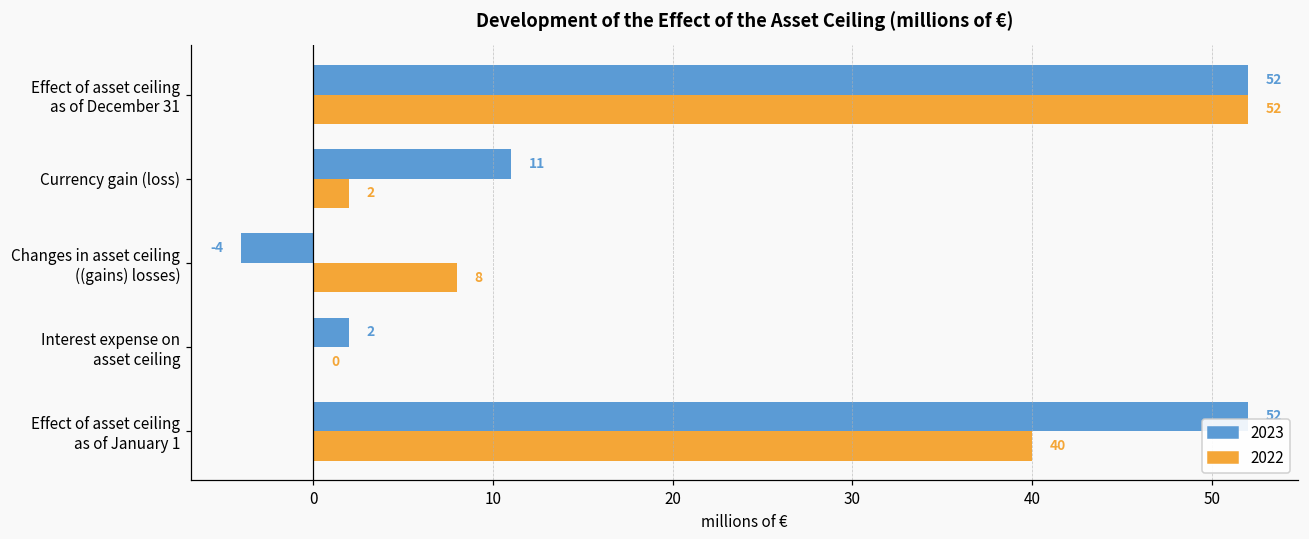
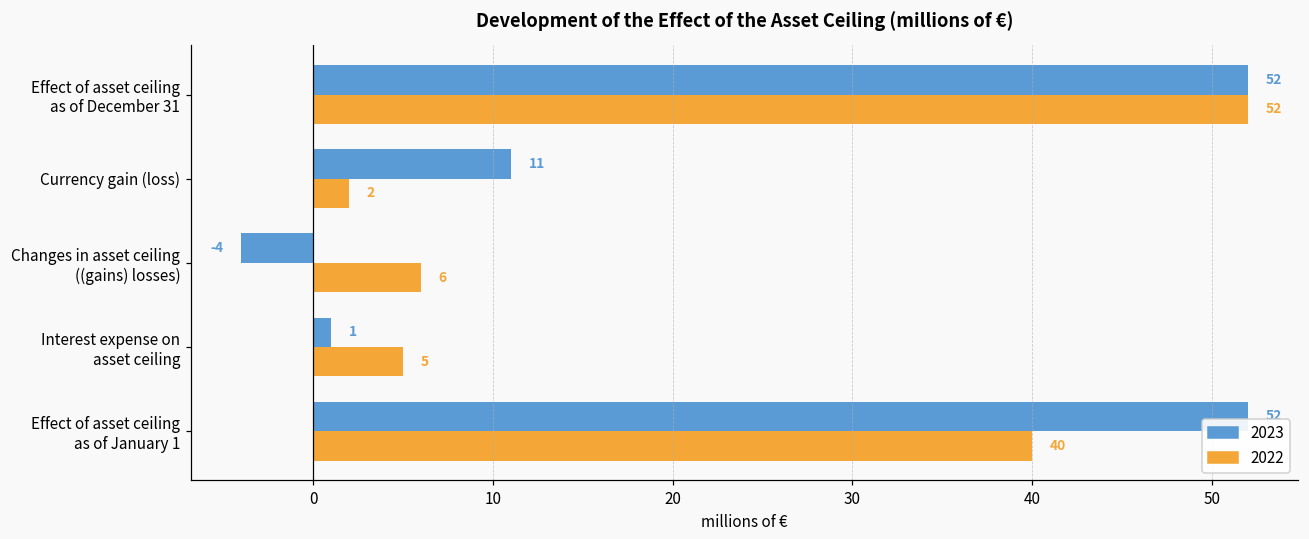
  {
    "2023": {
      "Effect of asset ceiling as of December 31": 52,
      "Currency gain (loss)": 11,
      "Changes in asset ceiling ((gains) losses)": -4,
-     "Interest expense on asset ceiling": 2
+     "Interest expense on asset ceiling": 1
    },
    "2022": {
      "Effect of asset ceiling as of December 31": 52,
      "Currency gain (loss)": 2,
-     "Changes in asset ceiling ((gains) losses)": 8,
-     "Interest expense on asset ceiling": 0,
+     "Changes in asset ceiling ((gains) losses)": 6,
+     "Interest expense on asset ceiling": 5,
      "Effect of asset ceiling as of January 1": 40
    }
  }
